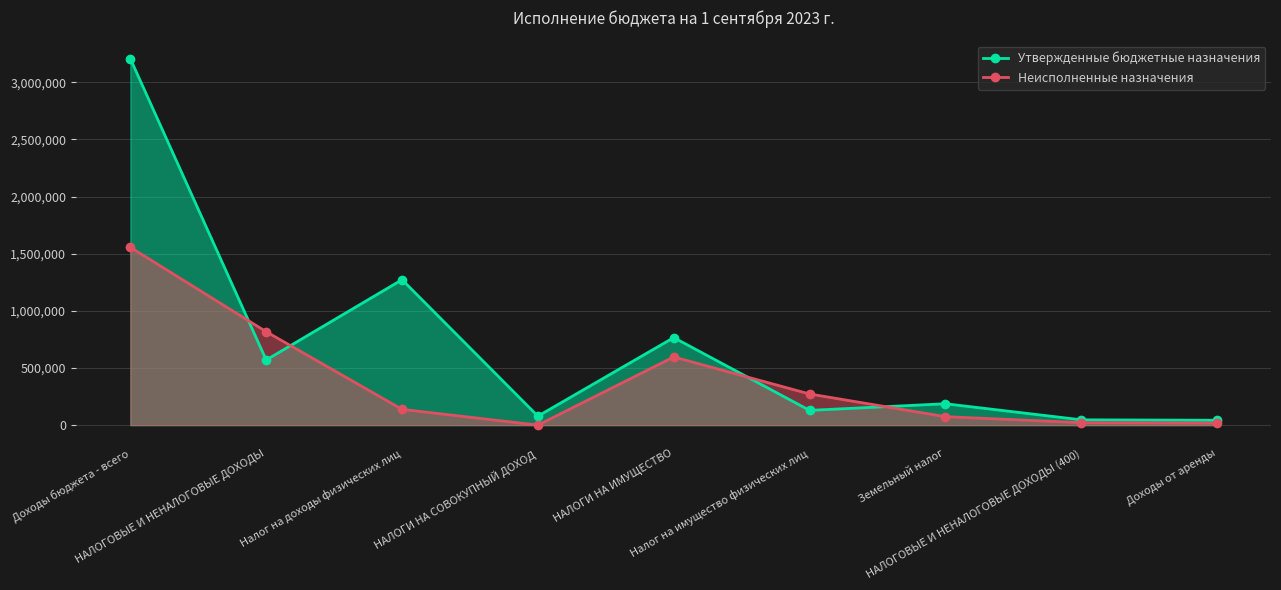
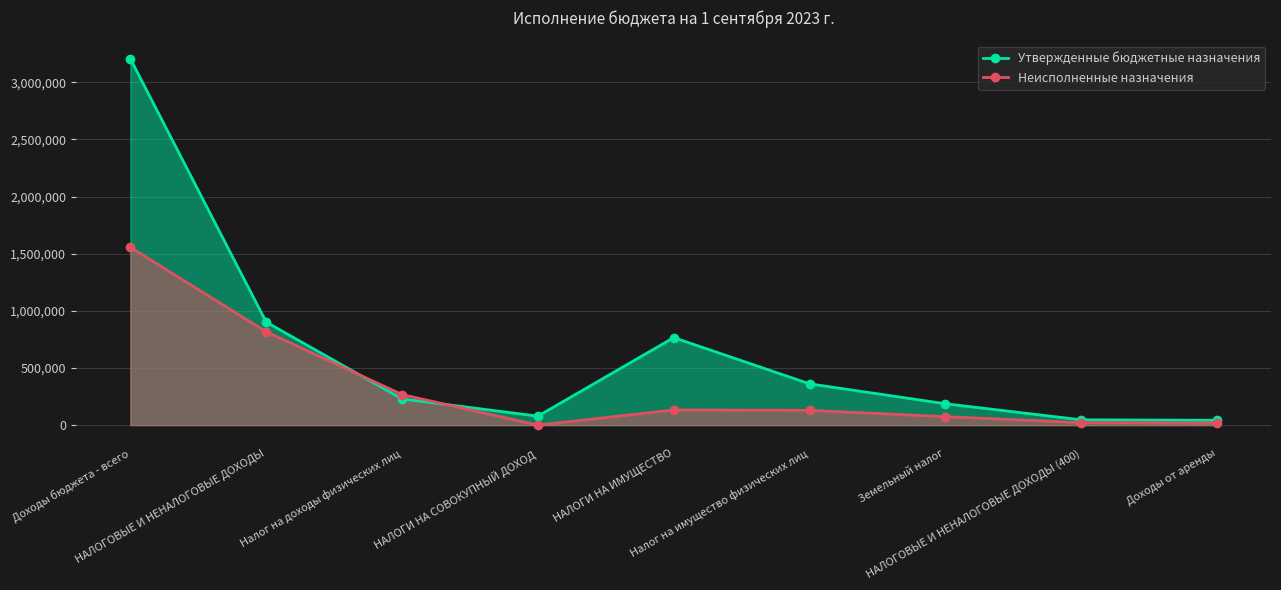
  {
    "Утвержденные бюджетные назначения": {
      "Доходы бюджета - всего": "3,210,000",
-     "НАЛОГОВЫЕ И НЕНАЛОГОВЫЕ ДОХОДЫ": "570,000",
-     "Налог на доходы физических лиц": "1,270,000",
+     "НАЛОГОВЫЕ И НЕНАЛОГОВЫЕ ДОХОДЫ": "900,000",
+     "Налог на доходы физических лиц": "230,000",
      "НАЛОГИ НА СОВОКУПНЫЙ ДОХОД": "80,000",
      "НАЛОГИ НА ИМУЩЕСТВО": "770,000",
-     "Налог на имущество физических лиц": "130,000",
+     "Налог на имущество физических лиц": "360,000",
      "Земельный налог": "190,000",
      "НАЛОГОВЫЕ И НЕНАЛОГОВЫЕ ДОХОДЫ (400)": "50,000",
      "Доходы от аренды": "40,000"
    },
    "Неисполненные назначения": {
      "Доходы бюджета - всего": "1,560,000",
      "НАЛОГОВЫЕ И НЕНАЛОГОВЫЕ ДОХОДЫ": "820,000",
-     "Налог на доходы физических лиц": "140,000",
+     "Налог на доходы физических лиц": "270,000",
      "НАЛОГИ НА СОВОКУПНЫЙ ДОХОД": "0",
-     "НАЛОГИ НА ИМУЩЕСТВО": "600,000",
-     "Налог на имущество физических лиц": "270,000",
+     "НАЛОГИ НА ИМУЩЕСТВО": "130,000",
+     "Налог на имущество физических лиц": "130,000",
      "Земельный налог": "70,000",
      "НАЛОГОВЫЕ И НЕНАЛОГОВЫЕ ДОХОДЫ (400)": "20,000",
      "Доходы от аренды": "20,000"
    }
  }
